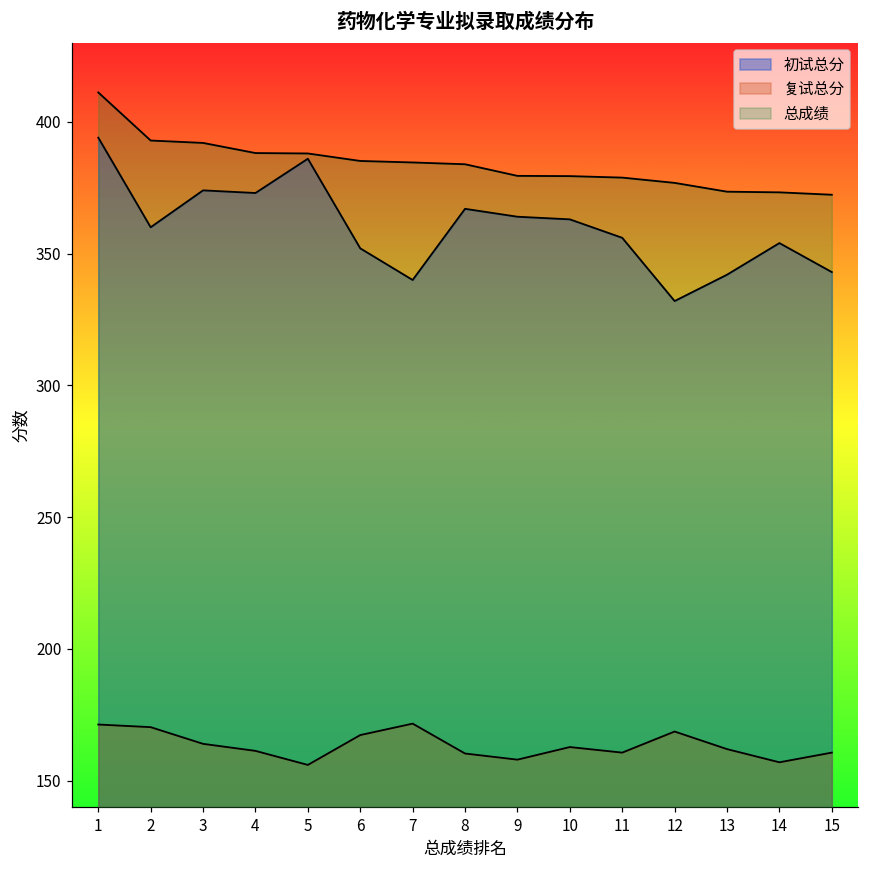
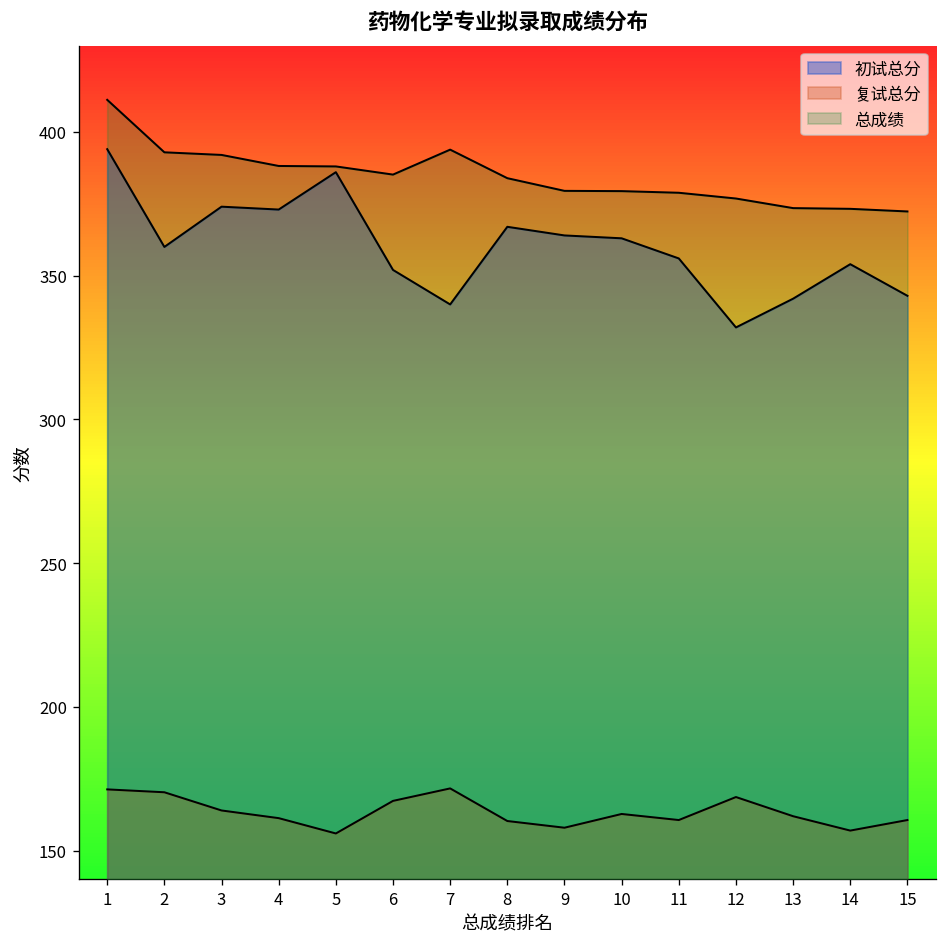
  {
    "初试总分": {
      "1": 394,
      "2": 360,
      "3": 374,
      "4": 373,
      "5": 386,
      "6": 352,
      "7": 340,
      "8": 367,
      "9": 364,
      "10": 363,
      "11": 356,
      "12": 332,
      "13": 342,
      "14": 354,
      "15": 343
    },
    "复试总分": {
      "1": 171,
      "2": 170,
      "3": 164,
      "4": 161,
      "5": 156,
      "6": 167,
      "7": 172,
      "8": 160,
      "9": 158,
      "10": 163,
      "11": 161,
      "12": 169,
      "13": 162,
      "14": 157,
      "15": 161
    },
    "总成绩": {
      "1": 411,
      "2": 393,
      "3": 392,
      "4": 388,
      "5": 388,
      "6": 385,
-     "7": 385,
+     "7": 394,
      "8": 384,
      "9": 380,
      "10": 379,
      "11": 379,
      "12": 377,
      "13": 374,
      "14": 373,
      "15": 372
    }
  }
